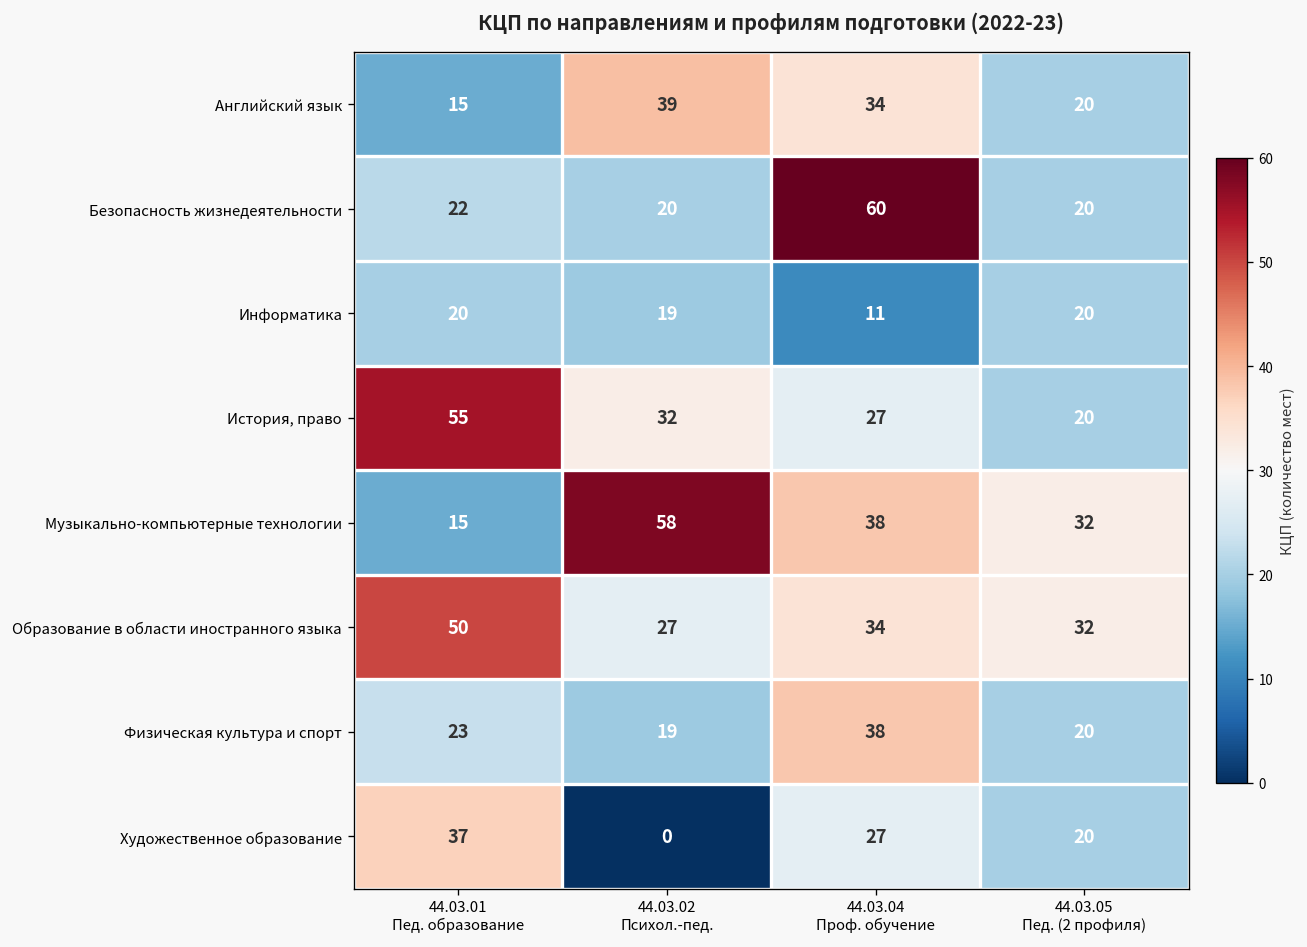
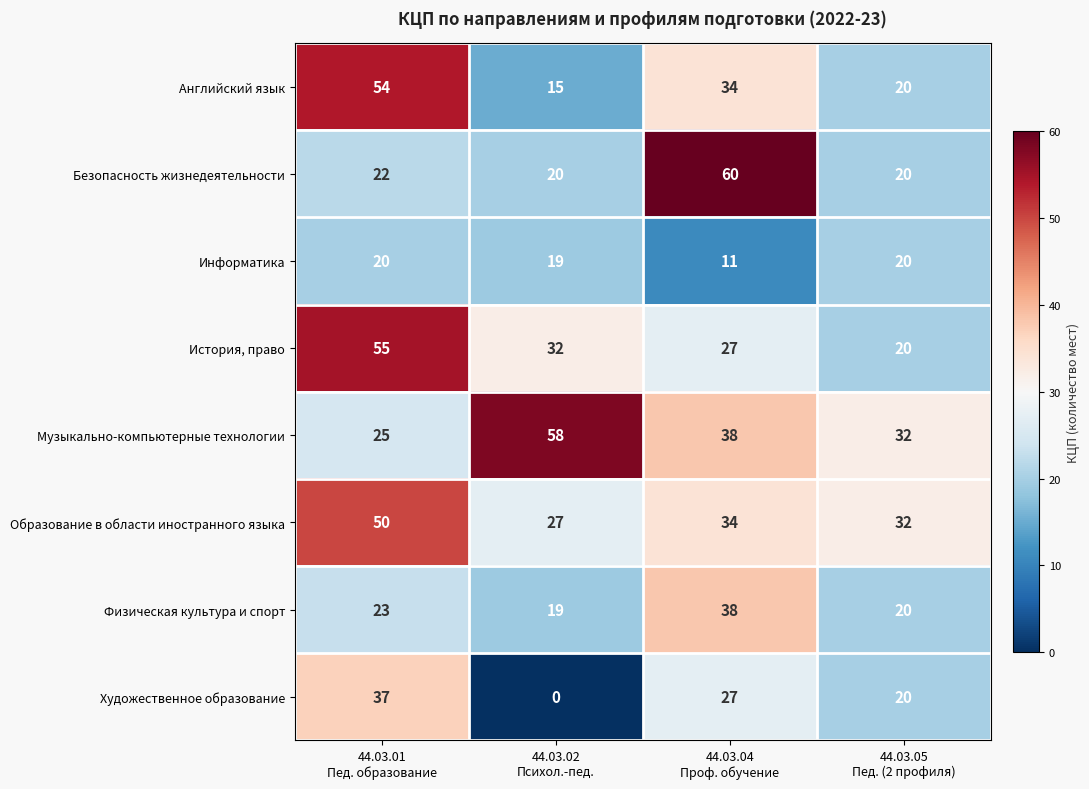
  {
    "Английский язык": {
-     "44.03.01 Пед. образование": 15,
-     "44.03.02 Психол.-пед.": 39,
+     "44.03.01 Пед. образование": 54,
+     "44.03.02 Психол.-пед.": 15,
      "44.03.04 Проф. обучение": 34,
      "44.03.05 Пед. (2 профиля)": 20
    },
    "Безопасность жизнедеятельности": {
      "44.03.01 Пед. образование": 22,
      "44.03.02 Психол.-пед.": 20,
      "44.03.04 Проф. обучение": 60,
      "44.03.05 Пед. (2 профиля)": 20
    },
    "Информатика": {
      "44.03.01 Пед. образование": 20,
      "44.03.02 Психол.-пед.": 19,
      "44.03.04 Проф. обучение": 11,
      "44.03.05 Пед. (2 профиля)": 20
    },
    "История, право": {
      "44.03.01 Пед. образование": 55,
      "44.03.02 Психол.-пед.": 32,
      "44.03.04 Проф. обучение": 27,
      "44.03.05 Пед. (2 профиля)": 20
    },
    "Музыкально-компьютерные технологии": {
-     "44.03.01 Пед. образование": 15,
+     "44.03.01 Пед. образование": 25,
      "44.03.02 Психол.-пед.": 58,
      "44.03.04 Проф. обучение": 38,
      "44.03.05 Пед. (2 профиля)": 32
    },
    "Образование в области иностранного языка": {
      "44.03.01 Пед. образование": 50,
      "44.03.02 Психол.-пед.": 27,
      "44.03.04 Проф. обучение": 34,
      "44.03.05 Пед. (2 профиля)": 32
    },
    "Физическая культура и спорт": {
      "44.03.01 Пед. образование": 23,
      "44.03.02 Психол.-пед.": 19,
      "44.03.04 Проф. обучение": 38,
      "44.03.05 Пед. (2 профиля)": 20
    },
    "Художественное образование": {
      "44.03.01 Пед. образование": 37,
      "44.03.02 Психол.-пед.": 0,
      "44.03.04 Проф. обучение": 27,
      "44.03.05 Пед. (2 профиля)": 20
    }
  }
